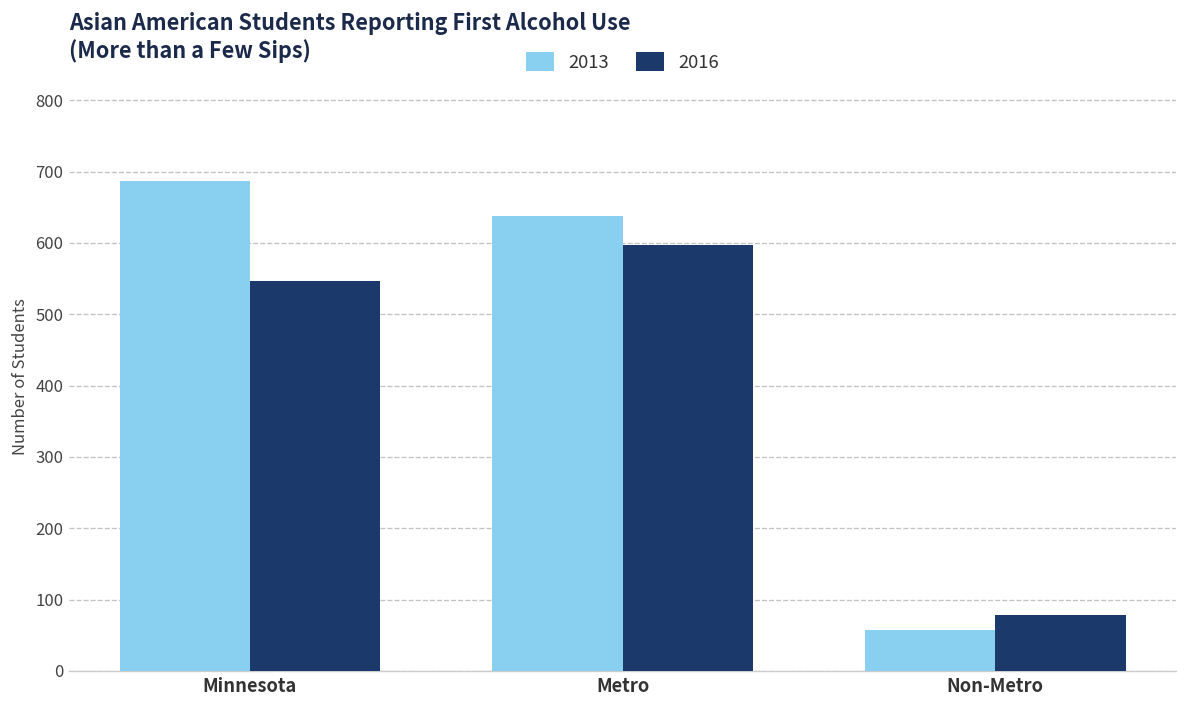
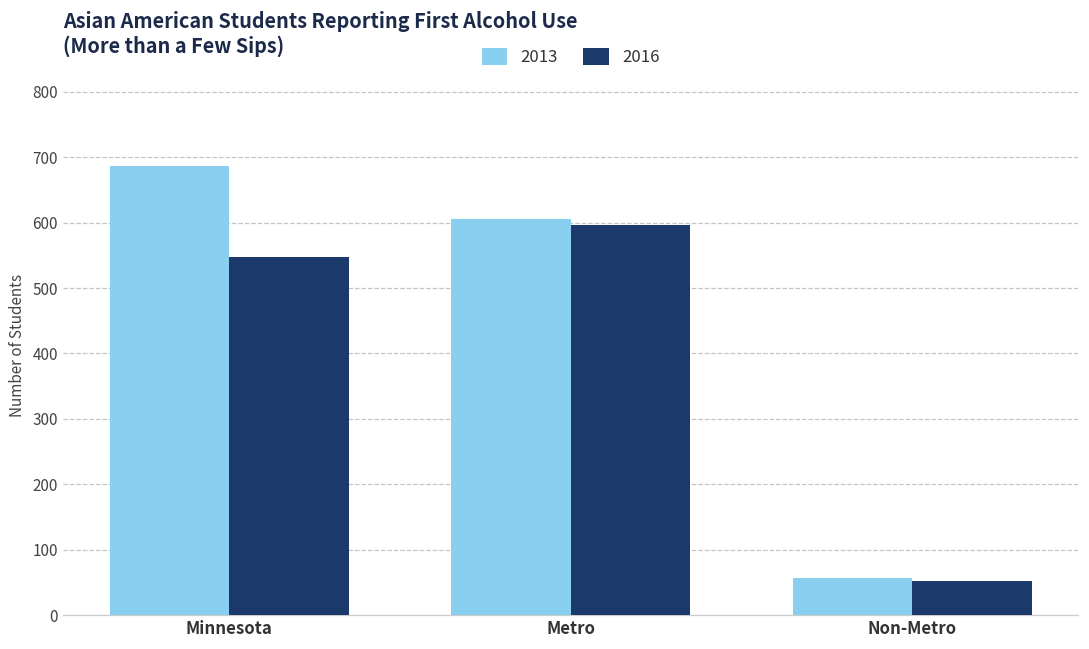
  {
    "2013": {
      "Minnesota": 690,
-     "Metro": 640,
+     "Metro": 610,
      "Non-Metro": 60
    },
    "2016": {
      "Minnesota": 550,
      "Metro": 600,
-     "Non-Metro": 80
+     "Non-Metro": 50
    }
  }
